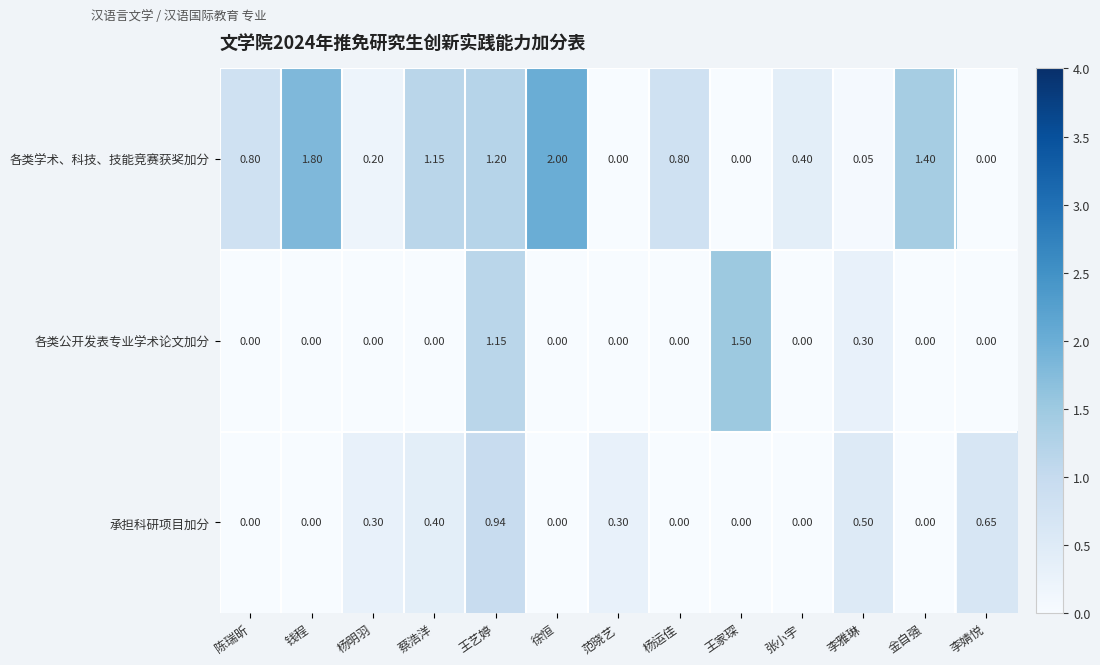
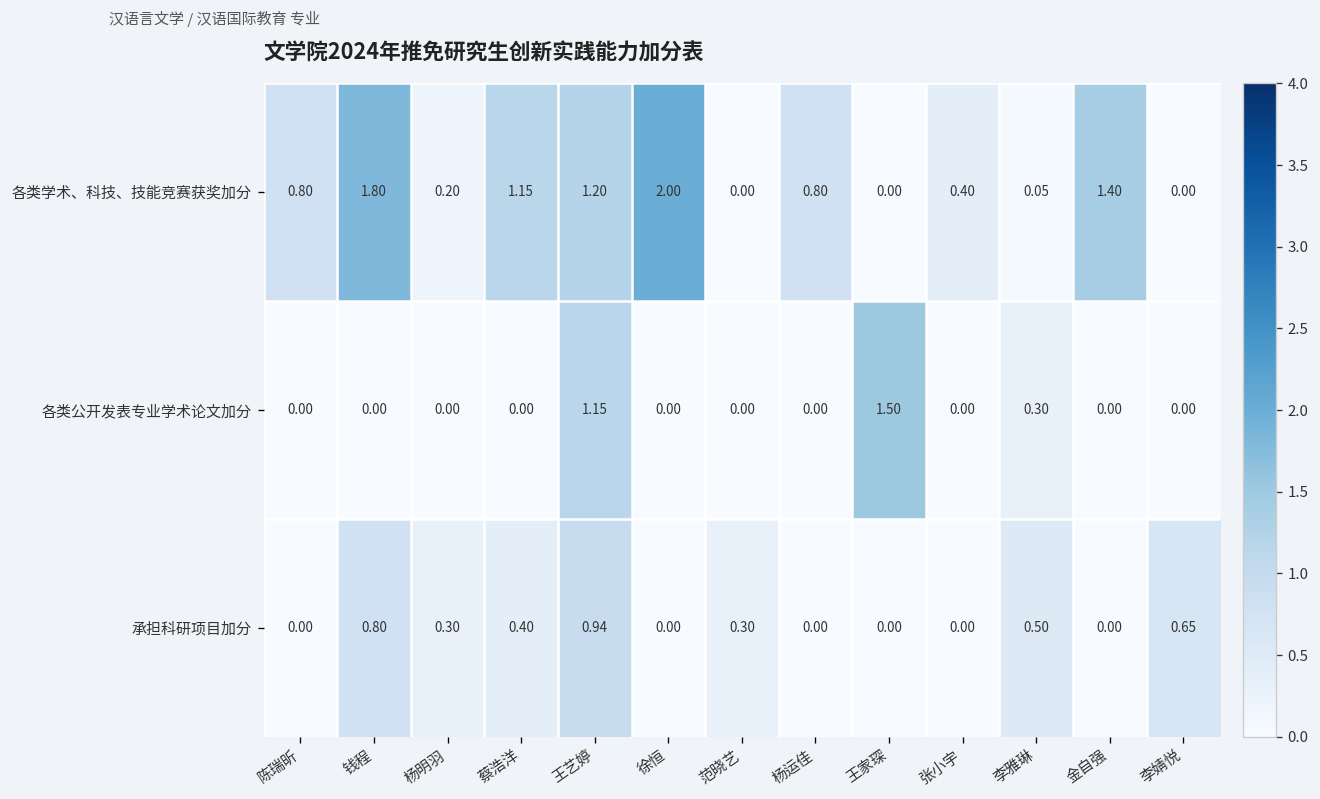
  {
    "各类学术、科技、技能竞赛获奖加分": {
      "陈瑞昕": 0.80,
      "钱程": 1.80,
      "杨明羽": 0.20,
      "蔡浩洋": 1.15,
      "王艺婷": 1.20,
      "徐恒": 2.00,
      "范晓艺": 0.00,
      "杨运佳": 0.80,
      "王家琛": 0.00,
      "张小宇": 0.40,
      "李雅琳": 0.05,
      "金自强": 1.40,
      "李婧悦": 0.00
    },
    "各类公开发表专业学术论文加分": {
      "陈瑞昕": 0.00,
      "钱程": 0.00,
      "杨明羽": 0.00,
      "蔡浩洋": 0.00,
      "王艺婷": 1.15,
      "徐恒": 0.00,
      "范晓艺": 0.00,
      "杨运佳": 0.00,
      "王家琛": 1.50,
      "张小宇": 0.00,
      "李雅琳": 0.30,
      "金自强": 0.00,
      "李婧悦": 0.00
    },
    "承担科研项目加分": {
      "陈瑞昕": 0.00,
-     "钱程": 0.00,
+     "钱程": 0.80,
      "杨明羽": 0.30,
      "蔡浩洋": 0.40,
      "王艺婷": 0.94,
      "徐恒": 0.00,
      "范晓艺": 0.30,
      "杨运佳": 0.00,
      "王家琛": 0.00,
      "张小宇": 0.00,
      "李雅琳": 0.50,
      "金自强": 0.00,
      "李婧悦": 0.65
    }
  }
